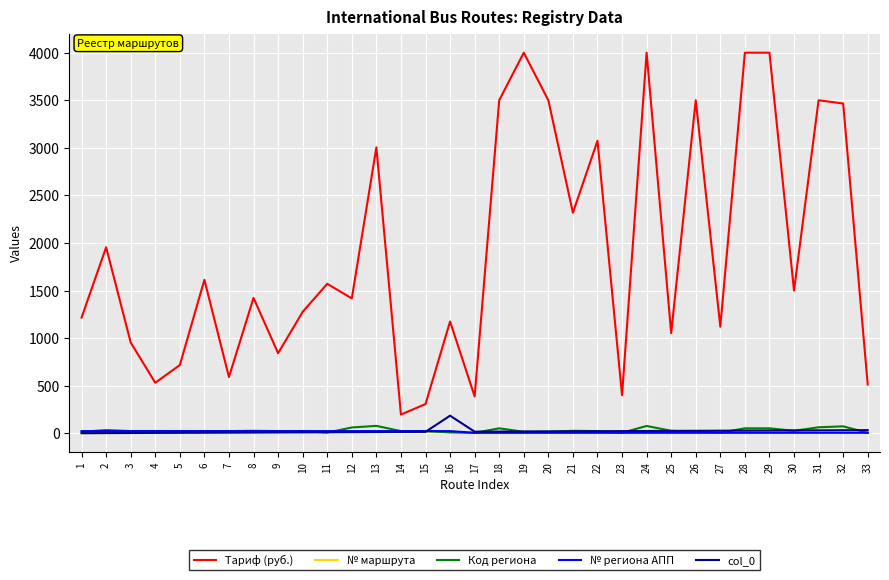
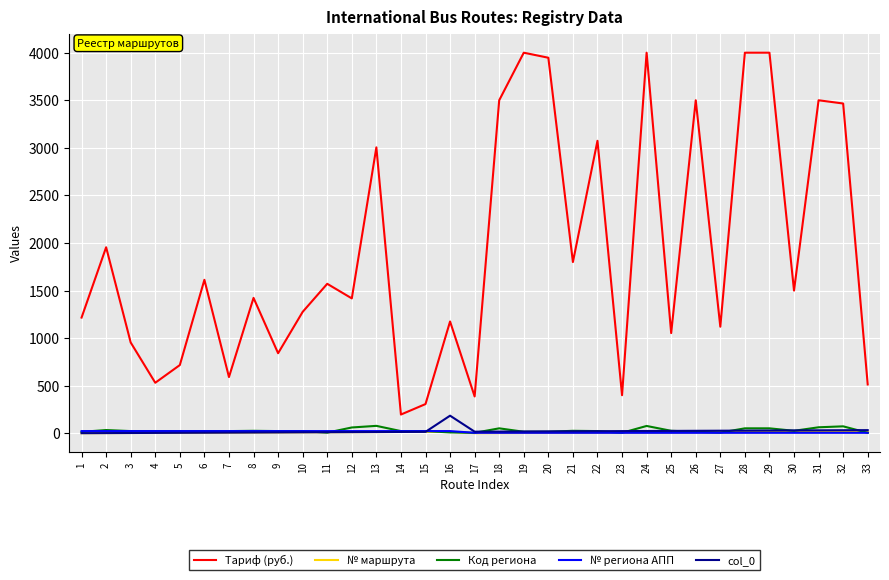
  {
    "Тариф (руб.)": {
      "1": 1200,
      "2": 2000,
      "3": 1000,
      "4": 500,
      "5": 700,
      "6": 1600,
      "7": 600,
      "8": 1400,
      "9": 800,
      "10": 1300,
      "11": 1600,
      "12": 1400,
      "13": 3000,
      "14": 200,
      "15": 300,
      "16": 1200,
      "17": 400,
      "18": 3500,
      "19": 4000,
-     "20": 3500,
-     "21": 2300,
+     "20": 3900,
+     "21": 1800,
      "22": 3100,
      "23": 400,
      "24": 4000,
      "25": 1100,
      "26": 3500,
      "27": 1100,
      "28": 4000,
      "29": 4000,
      "30": 1500,
      "31": 3500,
      "32": 3500,
      "33": 500
    },
    "Код региона": {
      "12": 100,
      "13": 100,
      "18": 100,
      "24": 100,
      "31": 100,
      "32": 100
    },
    "col_0": {
      "16": 200
    }
  }
